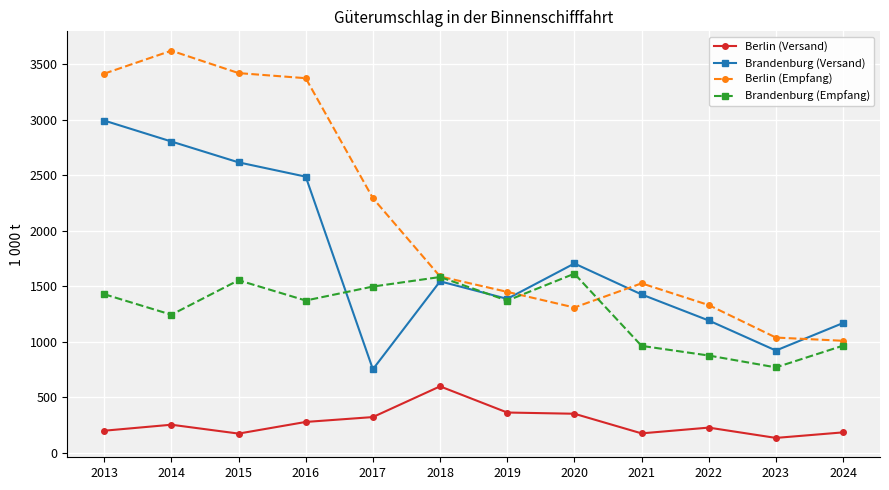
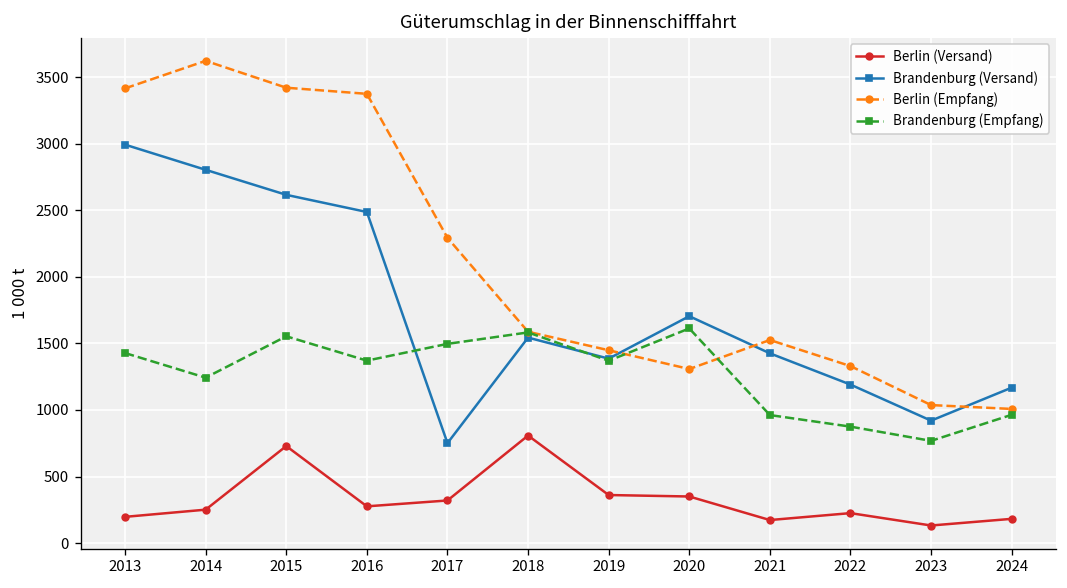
  {
    "Berlin (Versand)": {
      "2013": 200,
      "2014": 250,
-     "2015": 170,
+     "2015": 730,
      "2016": 280,
      "2017": 320,
-     "2018": 600,
+     "2018": 810,
      "2019": 360,
      "2020": 350,
      "2021": 170,
      "2022": 230,
      "2023": 130,
      "2024": 180
    },
    "Brandenburg (Versand)": {
      "2013": 2990,
      "2014": 2810,
      "2015": 2620,
      "2016": 2490,
      "2017": 750,
      "2018": 1540,
      "2020": 1710,
      "2021": 1430,
      "2022": 1190,
      "2023": 920,
      "2024": 1170
    },
    "Berlin (Empfang)": {
      "2013": 3420,
      "2014": 3620,
      "2015": 3420,
      "2016": 3380,
      "2017": 2290,
      "2019": 1450,
      "2020": 1310,
      "2021": 1530,
      "2022": 1330,
      "2023": 1040,
      "2024": 1010
    },
    "Brandenburg (Empfang)": {
      "2013": 1430,
      "2014": 1240,
      "2015": 1550,
      "2016": 1370,
      "2017": 1500,
      "2020": 1610,
      "2021": 960,
      "2022": 880,
      "2023": 770,
      "2024": 960
    }
  }
